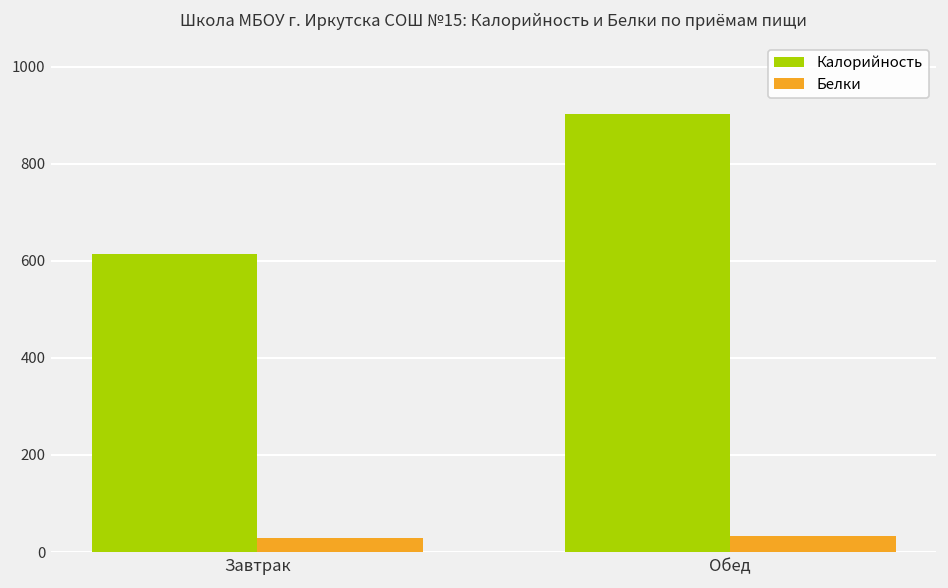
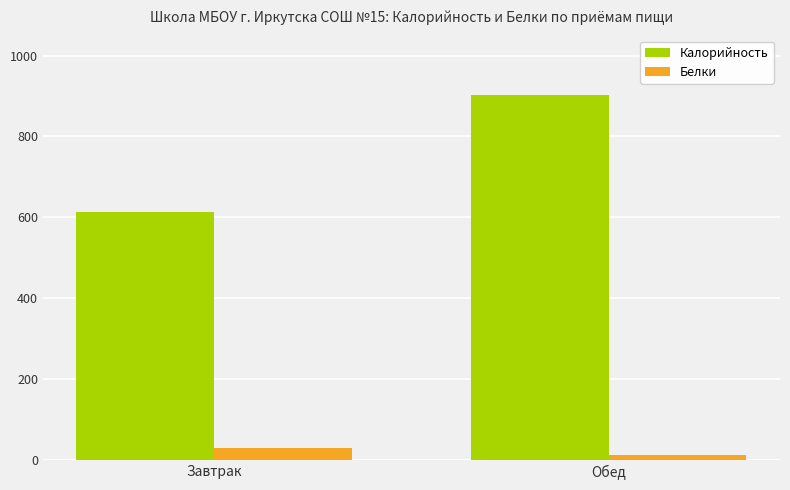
  {
    "Калорийность": {
      "Завтрак": 610,
      "Обед": 900
    },
    "Белки": {
      "Завтрак": 30,
-     "Обед": 30
+     "Обед": 10
    }
  }
